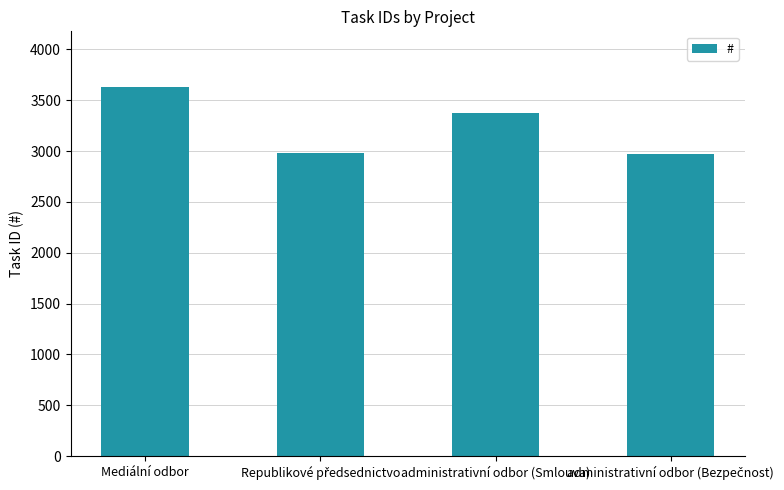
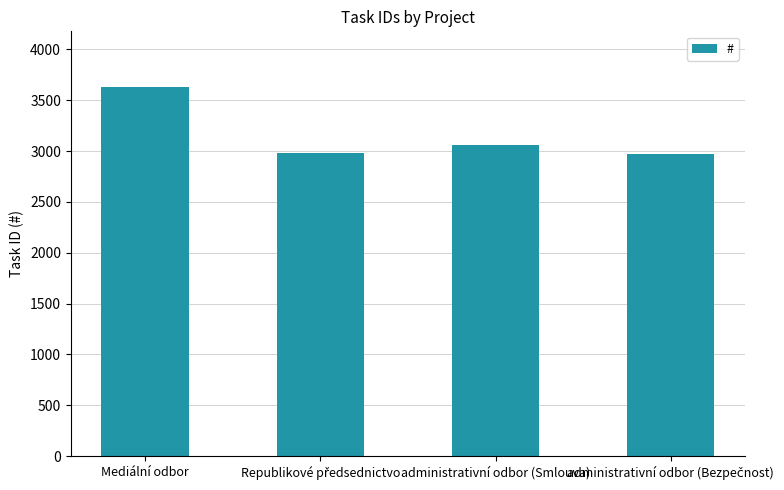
  {
    "Mediální odbor": 3630,
    "Republikové předsednictvo": 2990,
-   "administrativní odbor (Smlouva)": 3380,
+   "administrativní odbor (Smlouva)": 3060,
    "administrativní odbor (Bezpečnost)": 2970
  }
